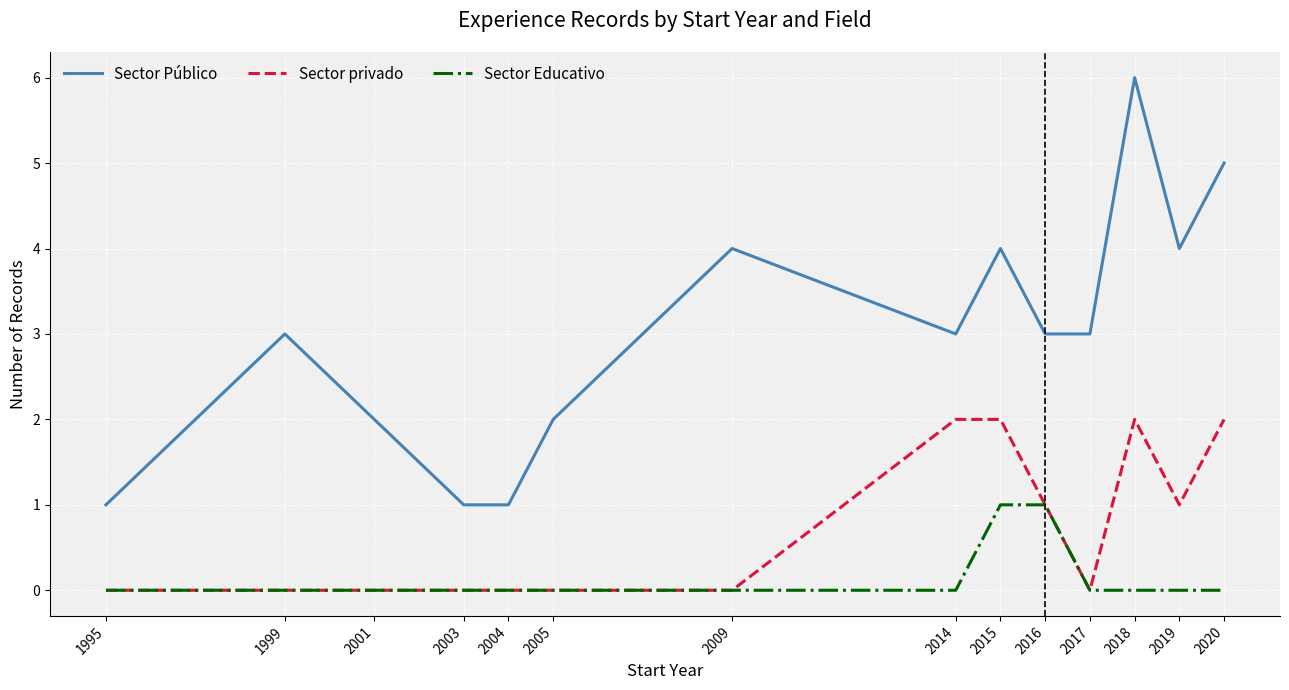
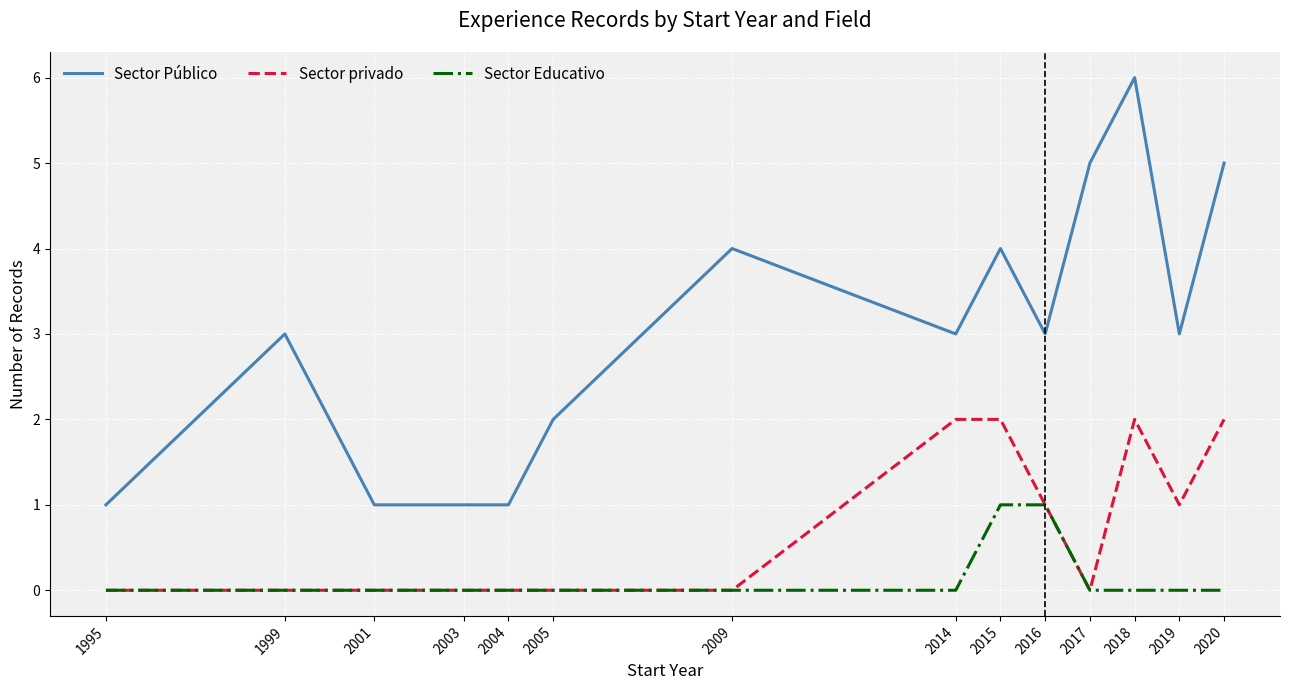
  {
    "Sector Público": {
      "1995": 1,
      "1999": 3,
-     "2001": 2,
+     "2001": 1,
      "2003": 1,
      "2004": 1,
      "2005": 2,
      "2009": 4,
      "2014": 3,
      "2015": 4,
      "2016": 3,
-     "2017": 3,
+     "2017": 5,
      "2018": 6,
-     "2019": 4,
+     "2019": 3,
      "2020": 5
    },
    "Sector privado": {
      "2014": 2,
      "2015": 2,
      "2018": 2,
      "2019": 1,
      "2020": 2
    },
    "Sector Educativo": {
      "2014": 0,
      "2015": 1,
      "2018": 0,
      "2019": 0,
      "2020": 0
    }
  }
